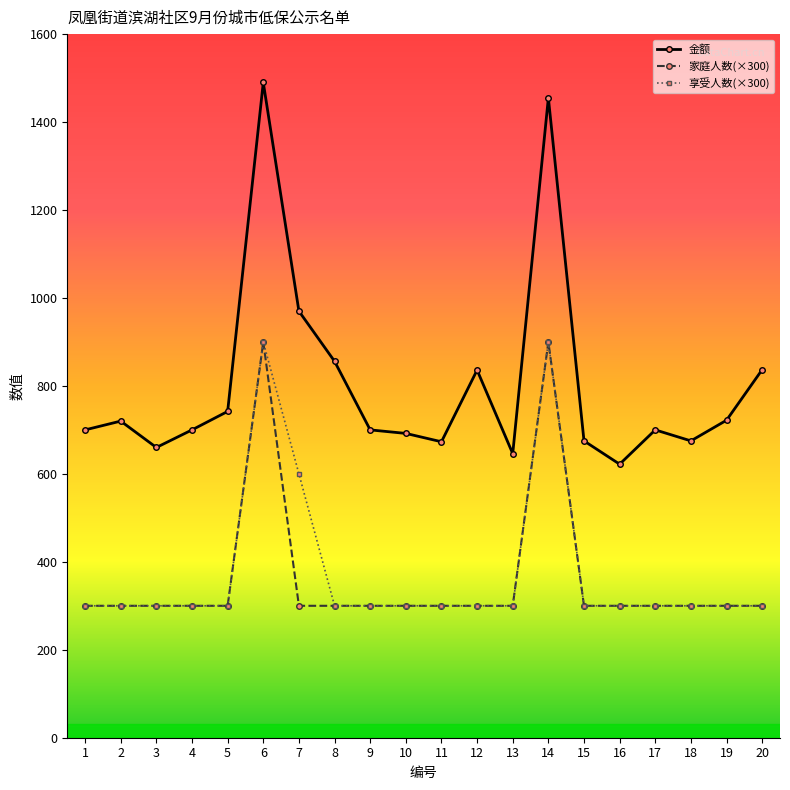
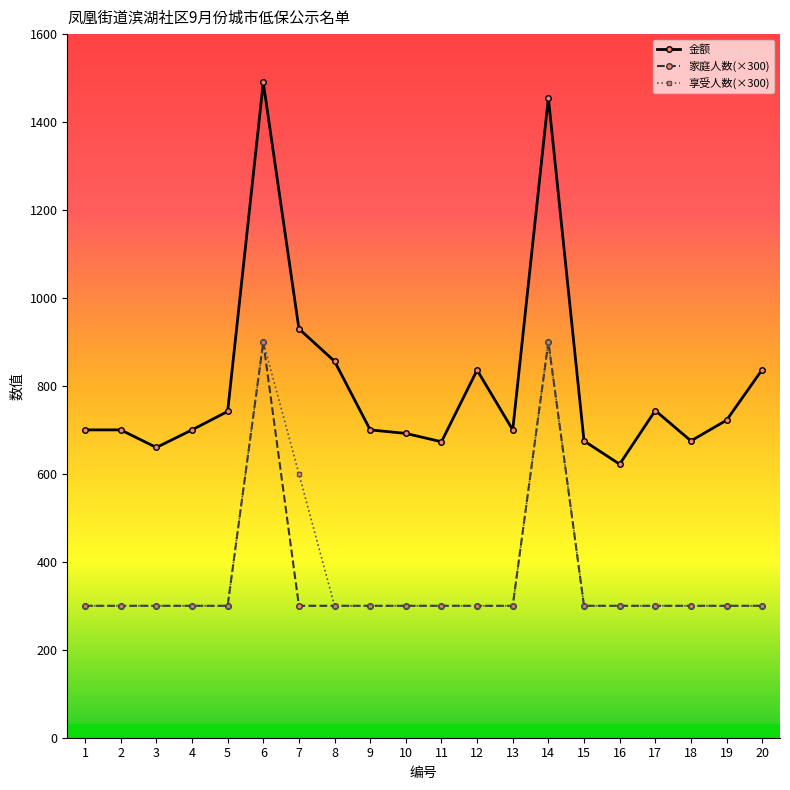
  {
    "金额": {
      "1": 700,
-     "2": 720,
+     "2": 700,
      "3": 660,
      "4": 700,
      "5": 740,
      "6": 1490,
-     "7": 970,
+     "7": 930,
      "8": 860,
      "9": 700,
      "10": 690,
      "11": 670,
      "12": 840,
-     "13": 650,
+     "13": 700,
      "14": 1460,
      "15": 680,
      "16": 620,
-     "17": 700,
+     "17": 740,
      "18": 680,
      "19": 720,
      "20": 840
    }
  }
